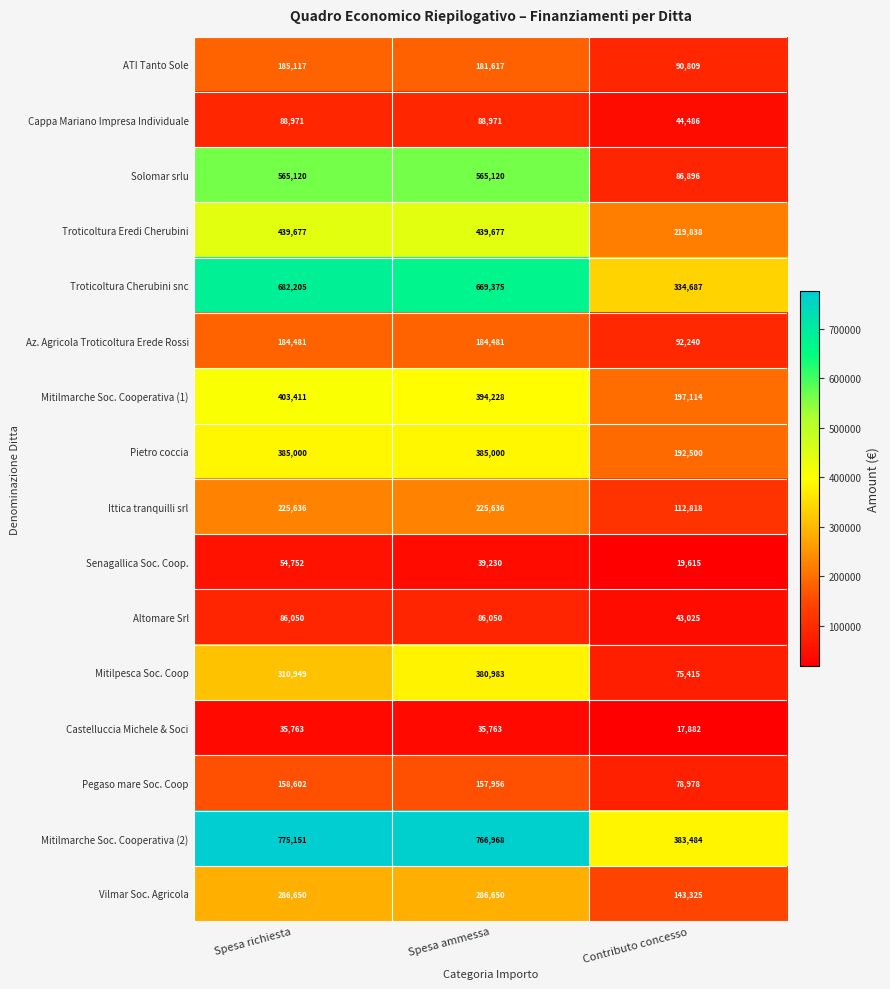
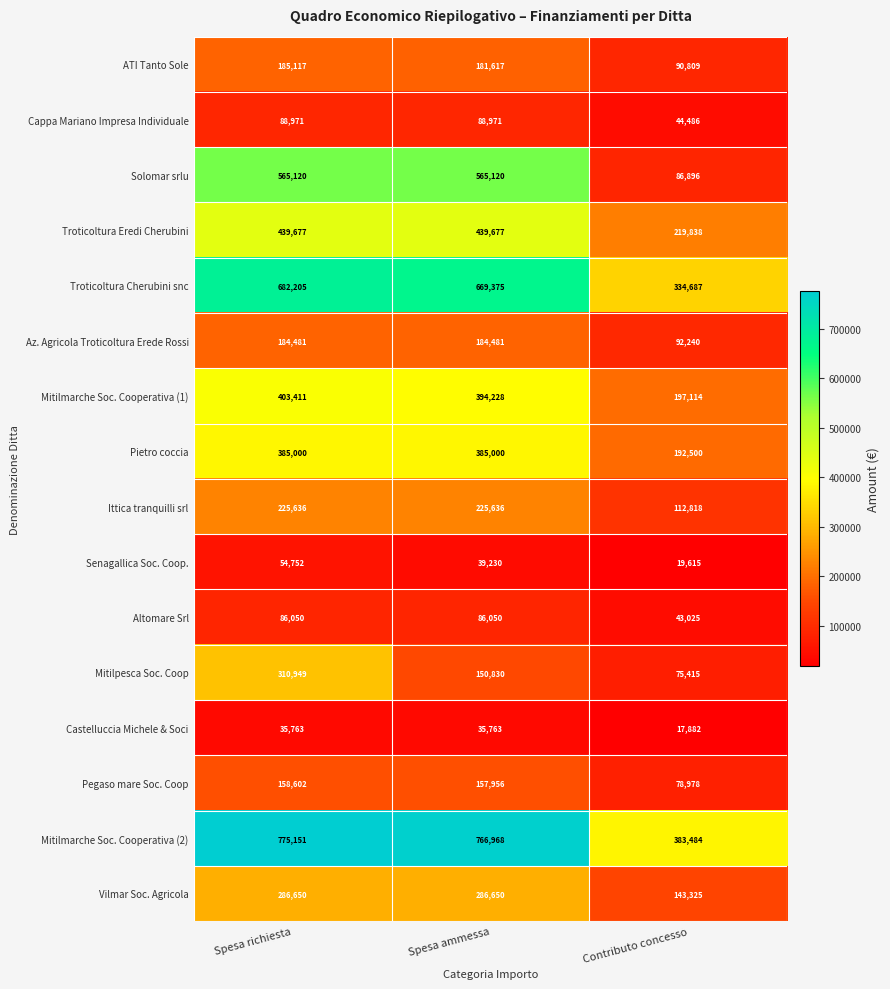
  {
    "ATI Tanto Sole": {
      "Spesa richiesta": "185,117",
      "Spesa ammessa": "181,617",
      "Contributo concesso": "90,809"
    },
    "Cappa Mariano Impresa Individuale": {
      "Spesa richiesta": "88,971",
      "Spesa ammessa": "88,971",
      "Contributo concesso": "44,486"
    },
    "Solomar srlu": {
      "Spesa richiesta": "565,120",
      "Spesa ammessa": "565,120",
      "Contributo concesso": "86,896"
    },
    "Troticoltura Eredi Cherubini": {
      "Spesa richiesta": "439,677",
      "Spesa ammessa": "439,677",
      "Contributo concesso": "219,838"
    },
    "Troticoltura Cherubini snc": {
      "Spesa richiesta": "682,205",
      "Spesa ammessa": "669,375",
      "Contributo concesso": "334,687"
    },
    "Az. Agricola Troticoltura Erede Rossi": {
      "Spesa richiesta": "184,481",
      "Spesa ammessa": "184,481",
      "Contributo concesso": "92,240"
    },
    "Mitilmarche Soc. Cooperativa (1)": {
      "Spesa richiesta": "403,411",
      "Spesa ammessa": "394,228",
      "Contributo concesso": "197,114"
    },
    "Pietro coccia": {
      "Spesa richiesta": "385,000",
      "Spesa ammessa": "385,000",
      "Contributo concesso": "192,500"
    },
    "Ittica tranquilli srl": {
      "Spesa richiesta": "225,636",
      "Spesa ammessa": "225,636",
      "Contributo concesso": "112,818"
    },
    "Senagallica Soc. Coop.": {
      "Spesa richiesta": "54,752",
      "Spesa ammessa": "39,230",
      "Contributo concesso": "19,615"
    },
    "Altomare Srl": {
      "Spesa richiesta": "86,050",
      "Spesa ammessa": "86,050",
      "Contributo concesso": "43,025"
    },
    "Mitilpesca Soc. Coop": {
      "Spesa richiesta": "310,949",
-     "Spesa ammessa": "380,983",
+     "Spesa ammessa": "150,830",
      "Contributo concesso": "75,415"
    },
    "Castelluccia Michele & Soci": {
      "Spesa richiesta": "35,763",
      "Spesa ammessa": "35,763",
      "Contributo concesso": "17,882"
    },
    "Pegaso mare Soc. Coop": {
      "Spesa richiesta": "158,602",
      "Spesa ammessa": "157,956",
      "Contributo concesso": "78,978"
    },
    "Mitilmarche Soc. Cooperativa (2)": {
      "Spesa richiesta": "775,151",
      "Spesa ammessa": "766,968",
      "Contributo concesso": "383,484"
    },
    "Vilmar Soc. Agricola": {
      "Spesa richiesta": "286,650",
      "Spesa ammessa": "286,650",
      "Contributo concesso": "143,325"
    }
  }
